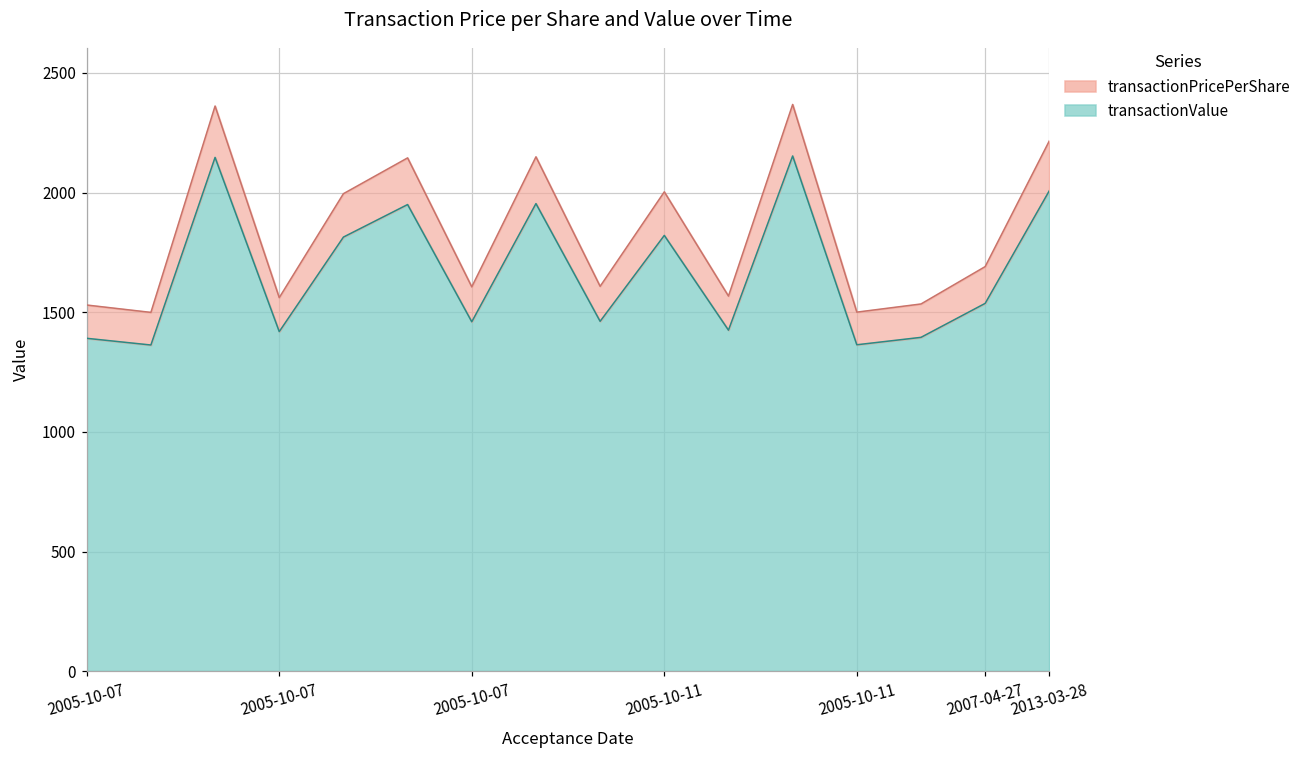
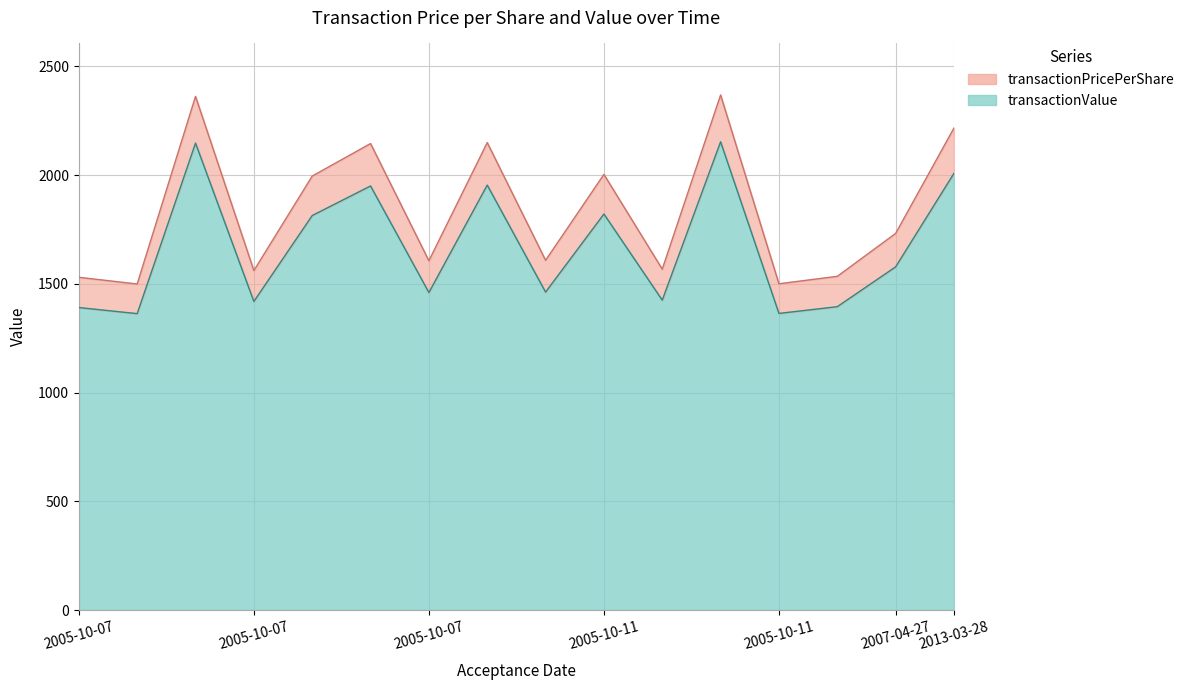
  {
    "transactionValue": {
-     "2007-04-27": 1540,
+     "2007-04-27": 1580,
      "2013-03-28": 2010
    }
  }
